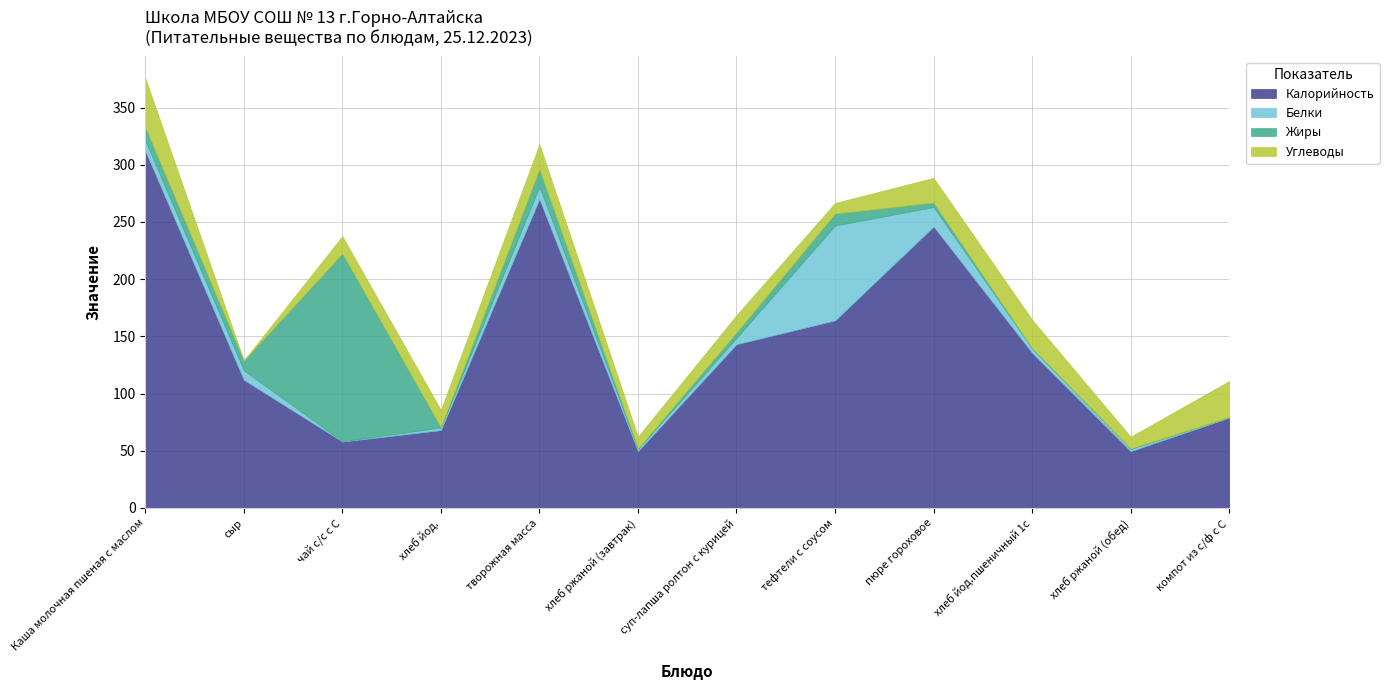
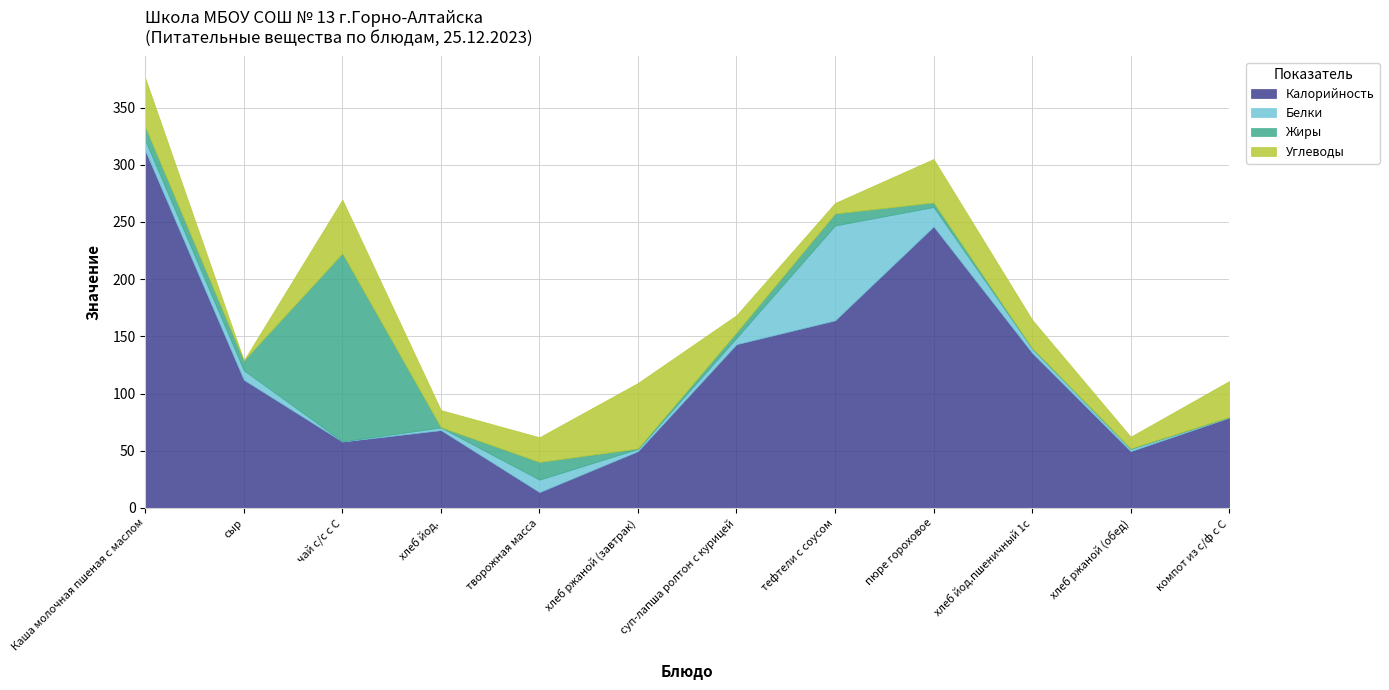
  {
    "Калорийность": {
      "Каша молочная пшеная с маслом": 312,
      "сыр": 112,
      "хлеб йод.": 68,
-     "творожная масса": 270,
+     "творожная масса": 14,
      "суп-лапша ролтон с курицей": 143,
      "тефтели с соусом": 164,
      "пюре гороховое": 246,
      "хлеб йод.пшеничный 1с": 136
    },
    "Белки": {
      "Каша молочная пшеная с маслом": 9,
      "сыр": 8,
      "творожная масса": 11,
      "суп-лапша ролтон с курицей": 6,
      "тефтели с соусом": 83,
      "пюре гороховое": 17
    },
    "Жиры": {
      "Каша молочная пшеная с маслом": 12,
      "чай с/с с С": 164,
      "творожная масса": 16,
      "суп-лапша ролтон с курицей": 5,
      "тефтели с соусом": 11,
      "пюре гороховое": 4
    },
    "Углеводы": {
      "Каша молочная пшеная с маслом": 43,
-     "чай с/с с С": 15,
+     "чай с/с с С": 47,
      "хлеб йод.": 15,
      "творожная масса": 22,
-     "хлеб ржаной (завтрак)": 10,
+     "хлеб ржаной (завтрак)": 57,
      "суп-лапша ролтон с курицей": 15,
      "тефтели с соусом": 9,
-     "пюре гороховое": 22,
+     "пюре гороховое": 38,
      "хлеб йод.пшеничный 1с": 25,
      "хлеб ржаной (обед)": 10,
      "компот из с/ф с С": 32
    }
  }
